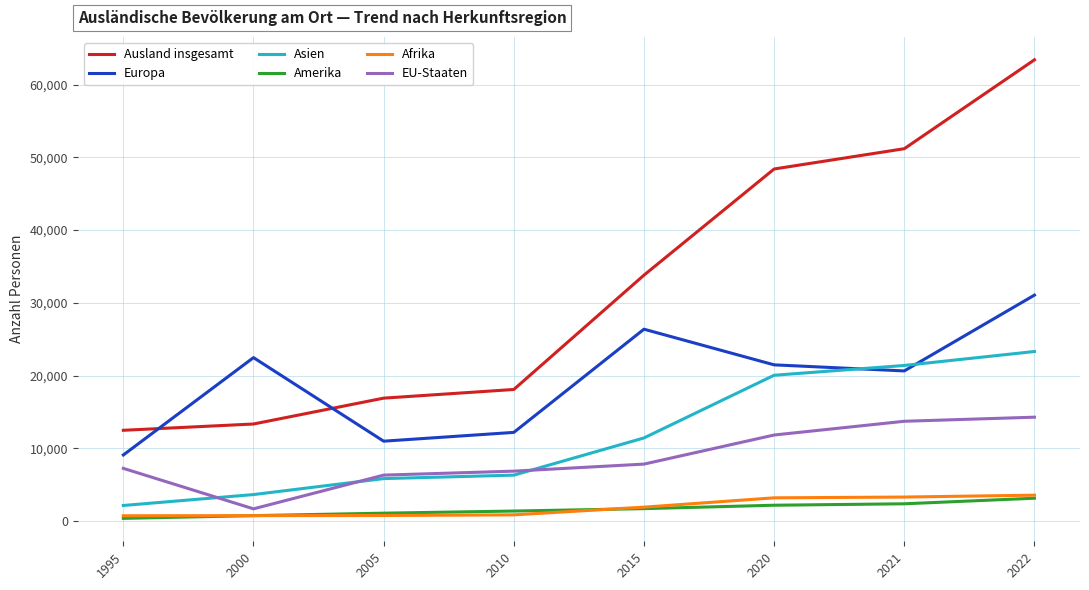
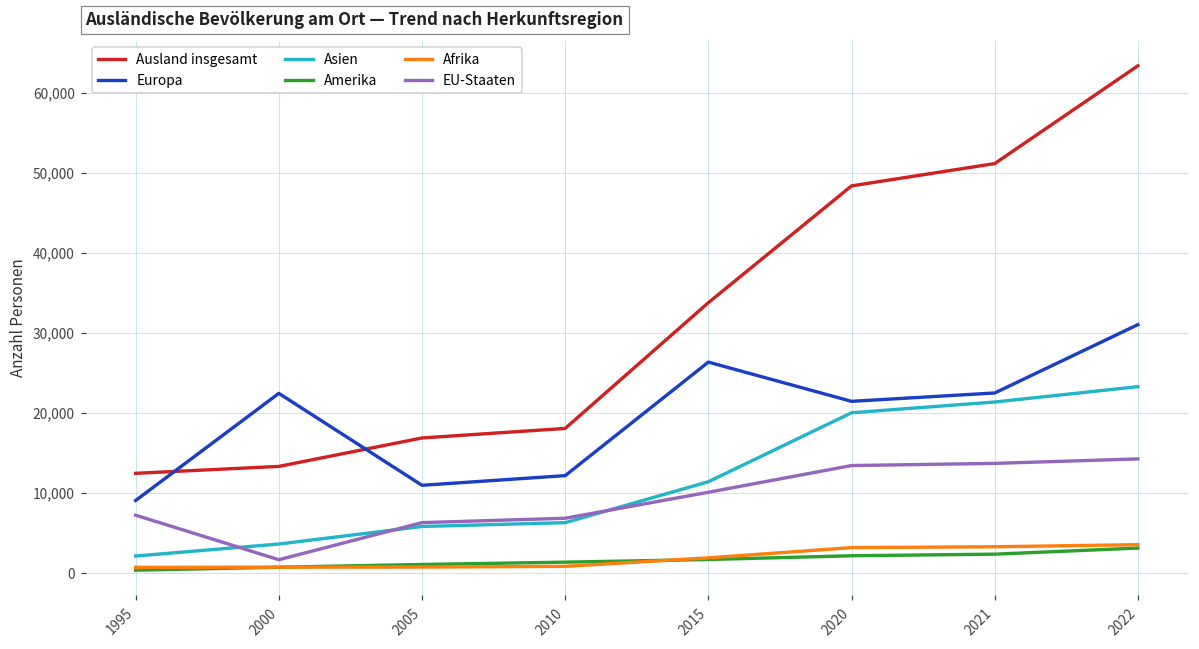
  {
    "Ausland insgesamt": {
      "1995": "12,000",
      "2000": "13,000",
      "2005": "17,000",
      "2010": "18,000",
      "2015": "34,000",
      "2020": "48,000",
      "2021": "51,000",
      "2022": "63,000"
    },
    "Europa": {
      "1995": "9,000",
      "2000": "22,000",
      "2005": "11,000",
      "2010": "12,000",
      "2015": "26,000",
      "2020": "21,000",
-     "2021": "21,000",
+     "2021": "23,000",
      "2022": "31,000"
    },
    "Asien": {
      "1995": "2,000",
      "2000": "4,000",
      "2005": "6,000",
      "2010": "6,000",
      "2015": "11,000",
      "2020": "20,000",
      "2021": "21,000",
      "2022": "23,000"
    },
    "Amerika": {
      "1995": "0",
      "2010": "1,000",
      "2020": "2,000",
      "2021": "2,000",
      "2022": "3,000"
    },
    "Afrika": {
      "1995": "1,000",
      "2010": "1,000",
      "2020": "3,000",
      "2021": "3,000",
      "2022": "4,000"
    },
    "EU-Staaten": {
      "1995": "7,000",
      "2000": "2,000",
      "2005": "6,000",
      "2010": "7,000",
-     "2015": "8,000",
-     "2020": "12,000",
+     "2015": "10,000",
+     "2020": "13,000",
      "2021": "14,000",
      "2022": "14,000"
    }
  }
